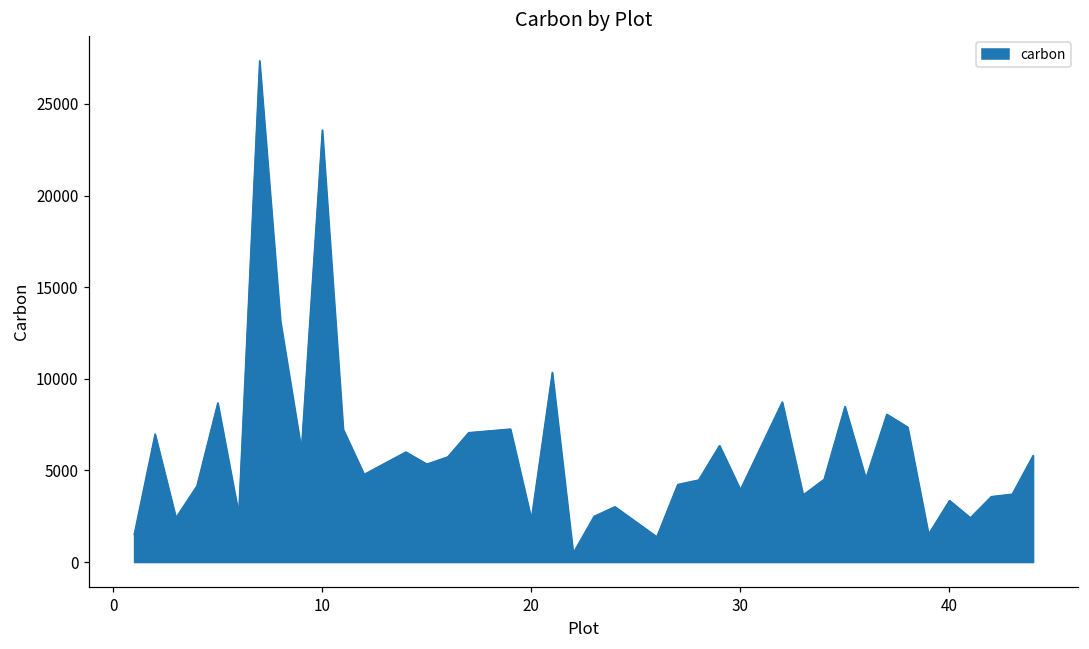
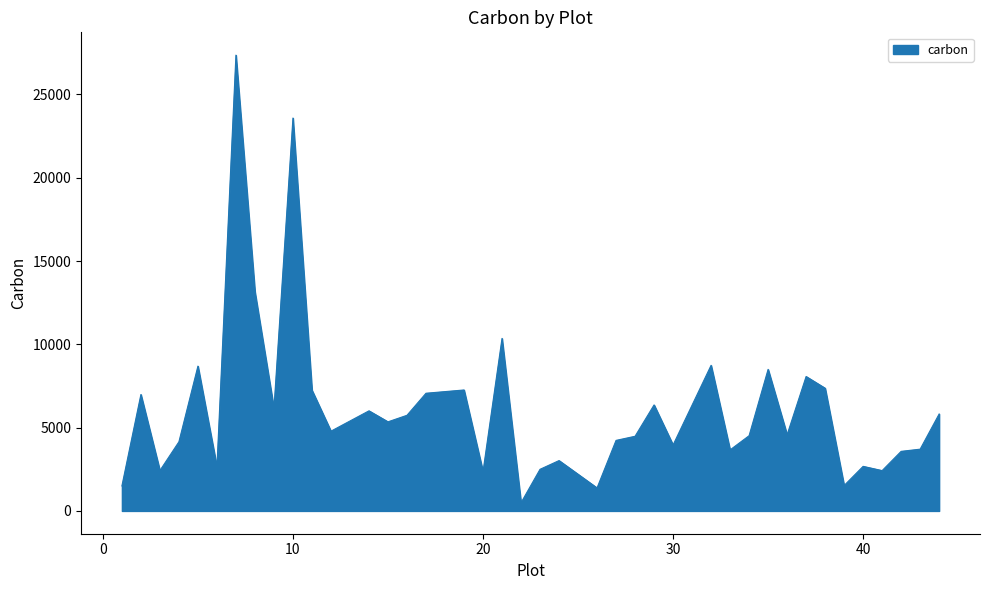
  {
    "10": 23600,
    "20": 2400,
    "30": 4000,
-   "40": 3400
+   "40": 2700
  }
